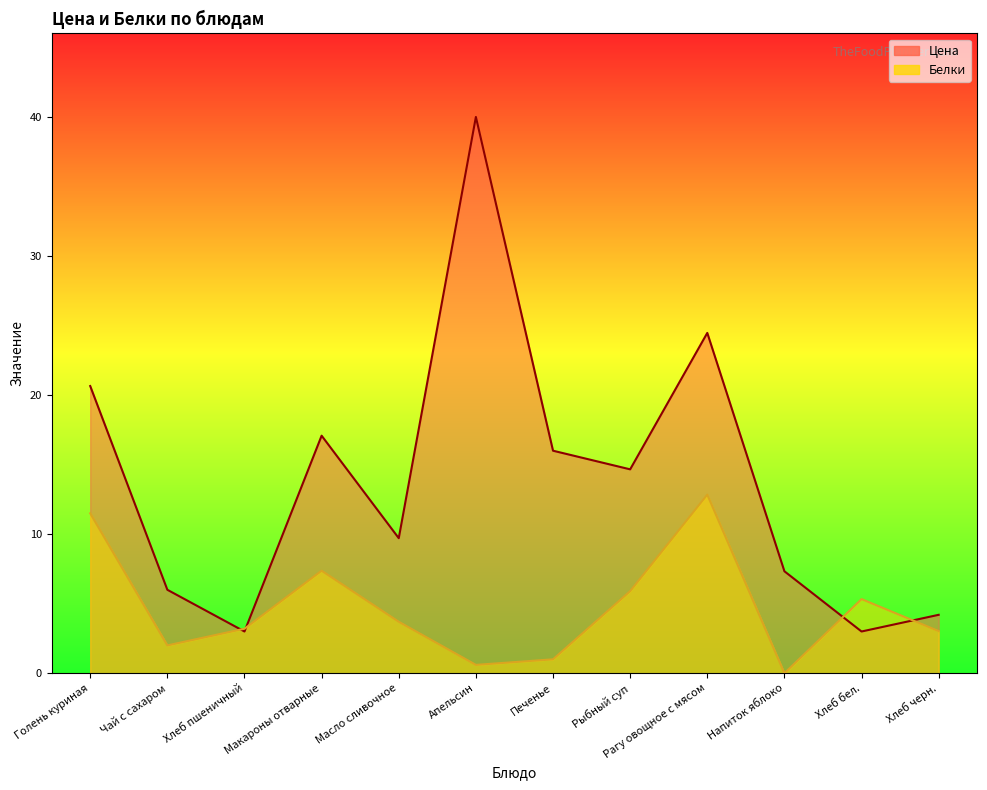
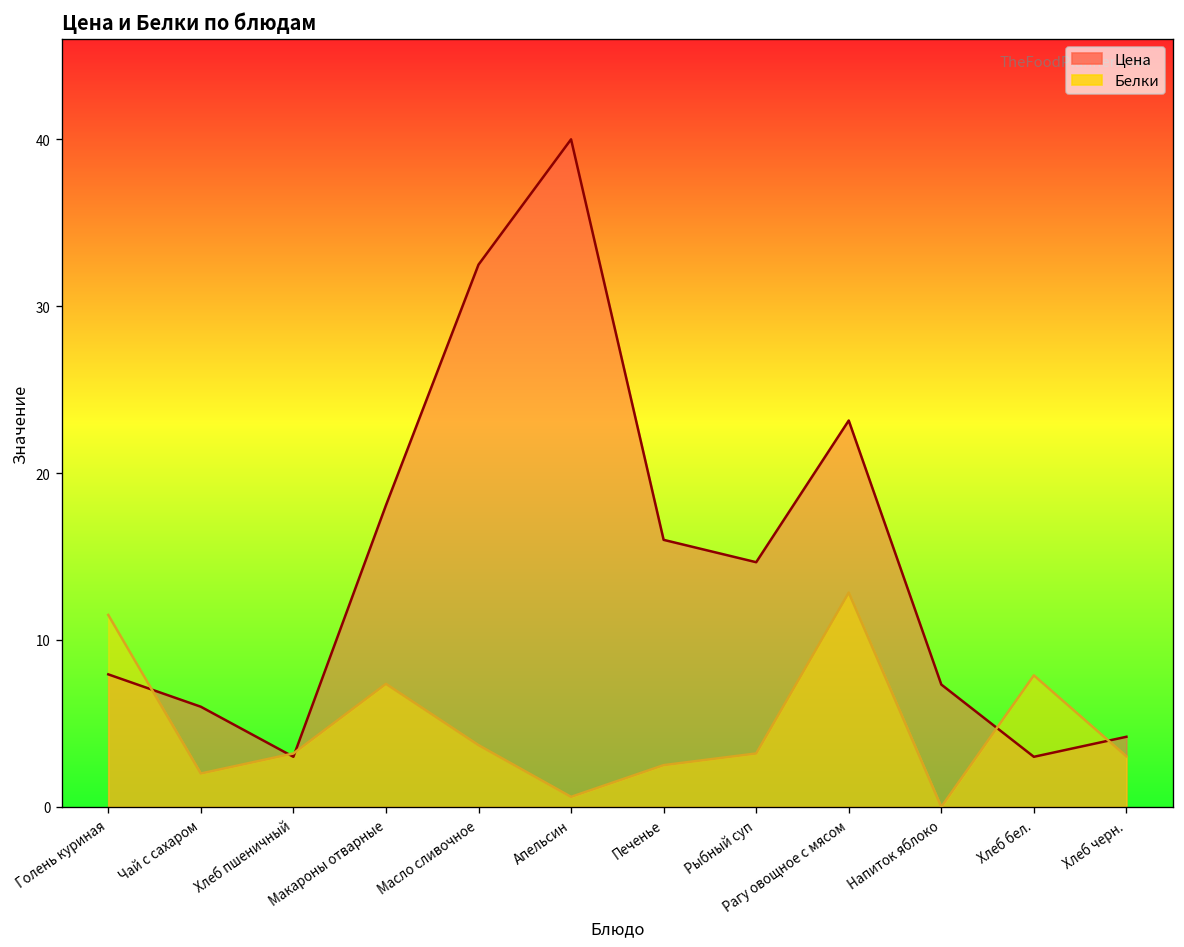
  {
    "Цена": {
-     "Голень куриная": 20.7,
+     "Голень куриная": 7.9,
      "Чай с сахаром": 6.0,
      "Хлеб пшеничный": 3.0,
-     "Макароны отварные": 17.1,
-     "Масло сливочное": 9.7,
+     "Макароны отварные": 18.1,
+     "Масло сливочное": 32.5,
      "Апельсин": 40.0,
      "Печенье": 16.0,
      "Рыбный суп": 14.7,
-     "Рагу овощное с мясом": 24.5,
+     "Рагу овощное с мясом": 23.2,
      "Напиток яблоко": 7.3,
      "Хлеб бел.": 3.0,
      "Хлеб черн.": 4.2
    },
    "Белки": {
      "Голень куриная": 11.5,
      "Чай с сахаром": 2.0,
      "Хлеб пшеничный": 3.2,
      "Макароны отварные": 7.4,
      "Масло сливочное": 3.7,
      "Апельсин": 0.6,
-     "Печенье": 1.0,
-     "Рыбный суп": 5.9,
+     "Печенье": 2.5,
+     "Рыбный суп": 3.2,
      "Рагу овощное с мясом": 12.8,
      "Напиток яблоко": 0.0,
-     "Хлеб бел.": 5.3,
+     "Хлеб бел.": 7.9,
      "Хлеб черн.": 3.0
    }
  }
